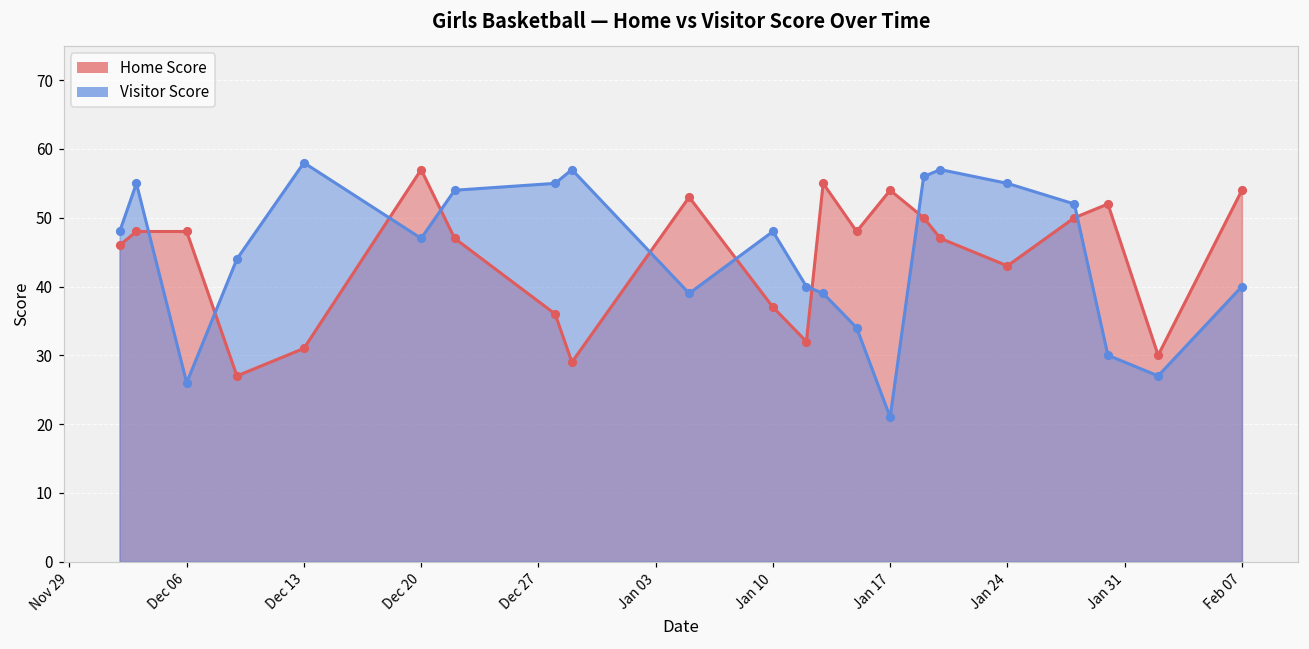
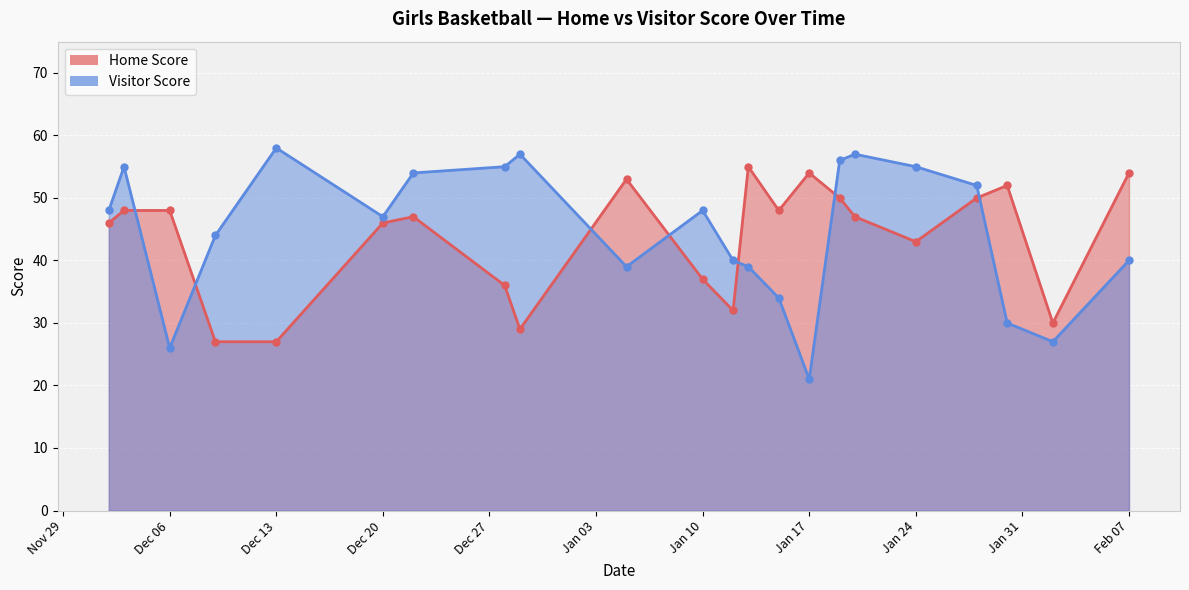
  {
    "Home Score": {
      "Dec 06": 48,
-     "Dec 13": 31,
-     "Dec 20": 57,
+     "Dec 13": 27,
+     "Dec 20": 46,
      "Jan 10": 37,
      "Jan 17": 54,
      "Jan 24": 43,
      "Feb 07": 54
    },
    "Visitor Score": {
      "Dec 06": 26,
      "Dec 13": 58,
      "Dec 20": 47,
      "Jan 10": 48,
      "Jan 17": 21,
      "Jan 24": 55,
      "Feb 07": 40
    }
  }
